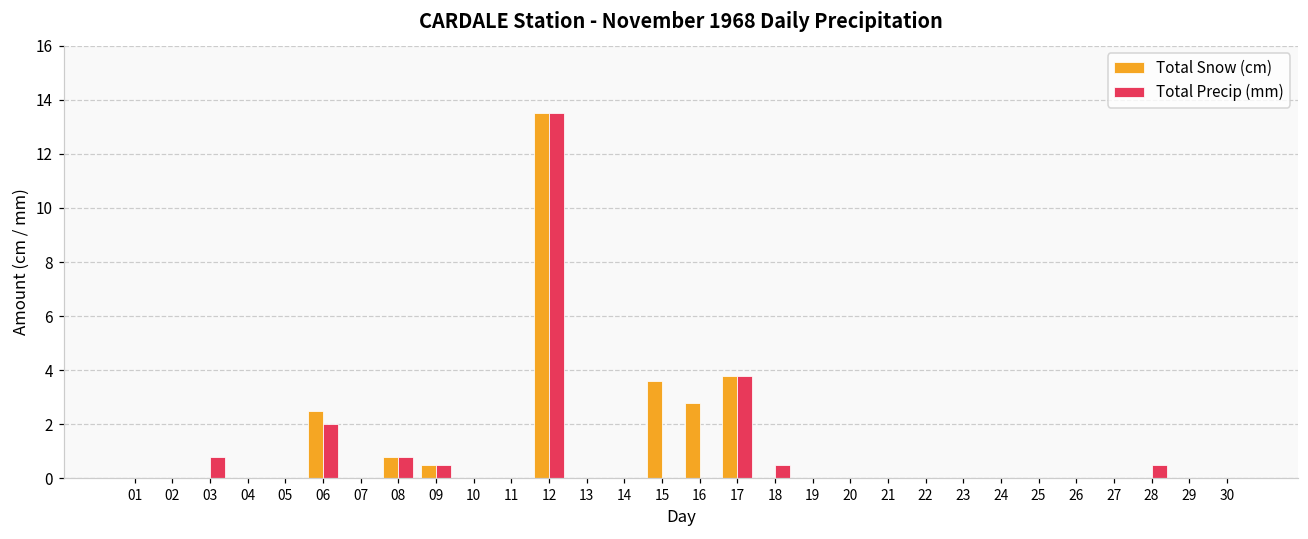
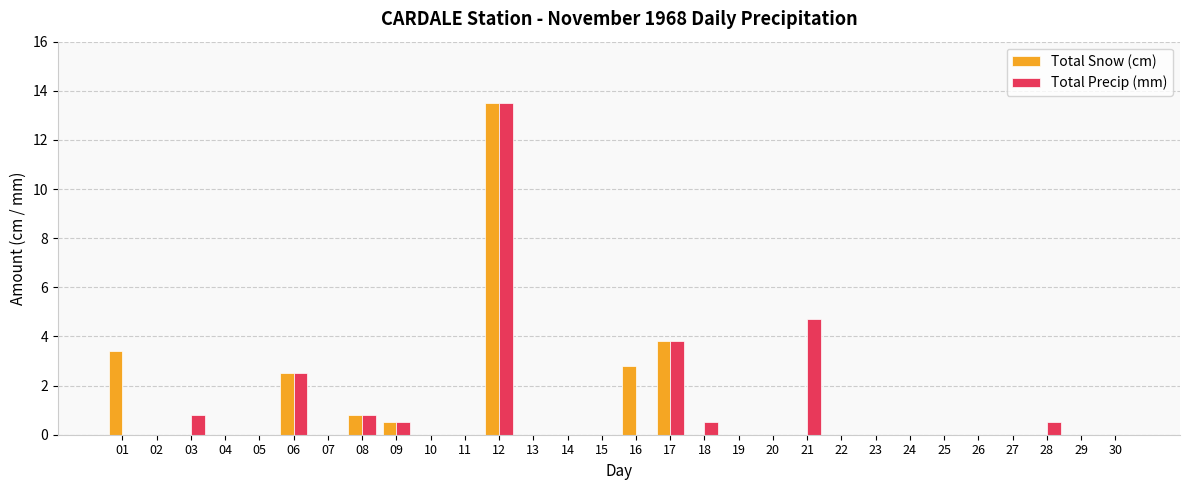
  {
    "Total Snow (cm)": {
-     "01": 0.0,
+     "01": 3.4,
      "02": 0.0,
      "03": 0.0,
      "04": 0.0,
      "05": 0.0,
      "06": 2.5,
      "07": 0.0,
      "08": 0.8,
      "09": 0.5,
      "10": 0.0,
      "11": 0.0,
      "12": 13.5,
      "13": 0.0,
      "14": 0.0,
-     "15": 3.6,
+     "15": 0.0,
      "16": 2.8,
      "17": 3.8,
      "18": 0.0,
      "19": 0.0,
      "20": 0.0,
      "21": 0.0,
      "22": 0.0,
      "23": 0.0,
      "24": 0.0,
      "25": 0.0,
      "26": 0.0,
      "27": 0.0,
      "28": 0.0,
      "29": 0.0,
      "30": 0.0
    },
    "Total Precip (mm)": {
      "01": 0.0,
      "02": 0.0,
      "03": 0.8,
      "04": 0.0,
      "05": 0.0,
-     "06": 2.0,
+     "06": 2.5,
      "07": 0.0,
      "08": 0.8,
      "09": 0.5,
      "10": 0.0,
      "11": 0.0,
      "12": 13.5,
      "13": 0.0,
      "14": 0.0,
      "15": 0.0,
      "16": 0.0,
      "17": 3.8,
      "18": 0.5,
      "19": 0.0,
      "20": 0.0,
-     "21": 0.0,
+     "21": 4.7,
      "22": 0.0,
      "23": 0.0,
      "24": 0.0,
      "25": 0.0,
      "26": 0.0,
      "27": 0.0,
      "28": 0.5,
      "29": 0.0,
      "30": 0.0
    }
  }
